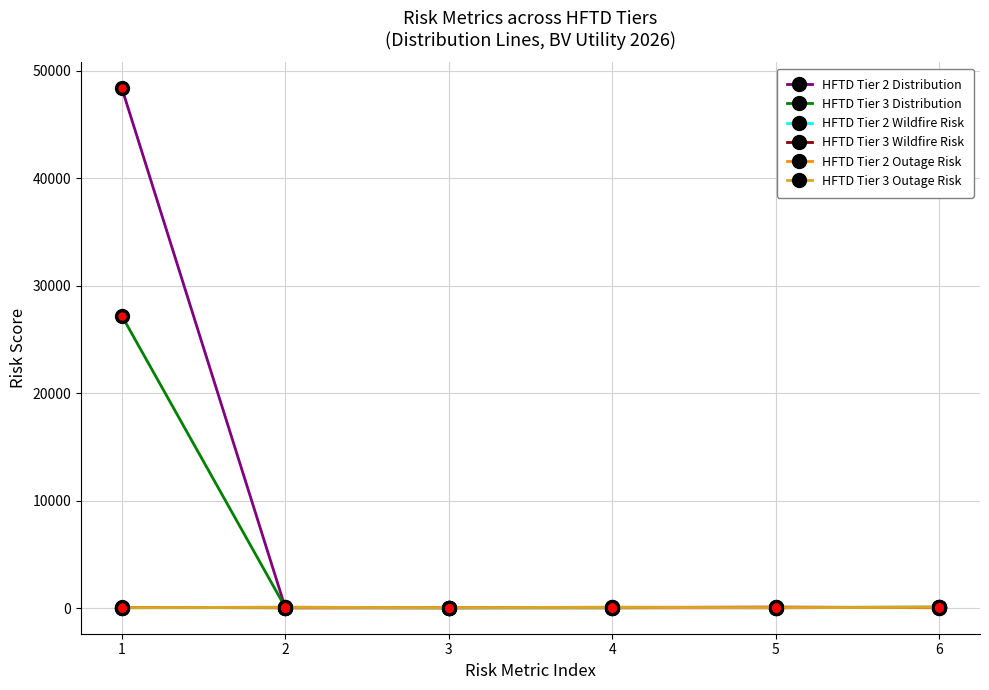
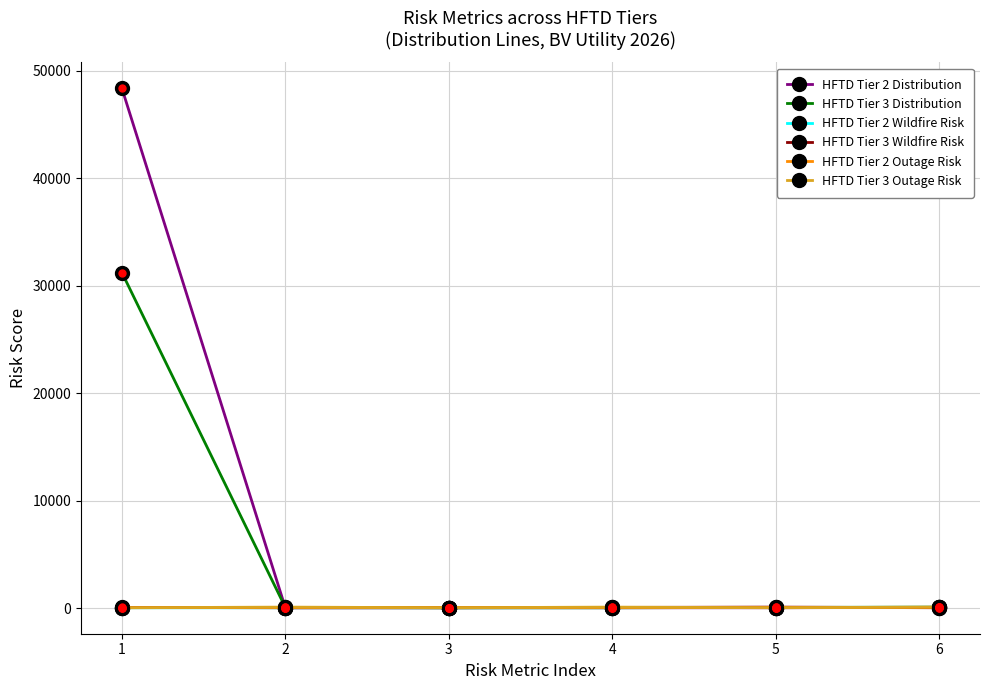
  {
    "HFTD Tier 2 Distribution": {
      "1": 48400
    },
    "HFTD Tier 3 Distribution": {
-     "1": 27200
+     "1": 31200
    }
  }
